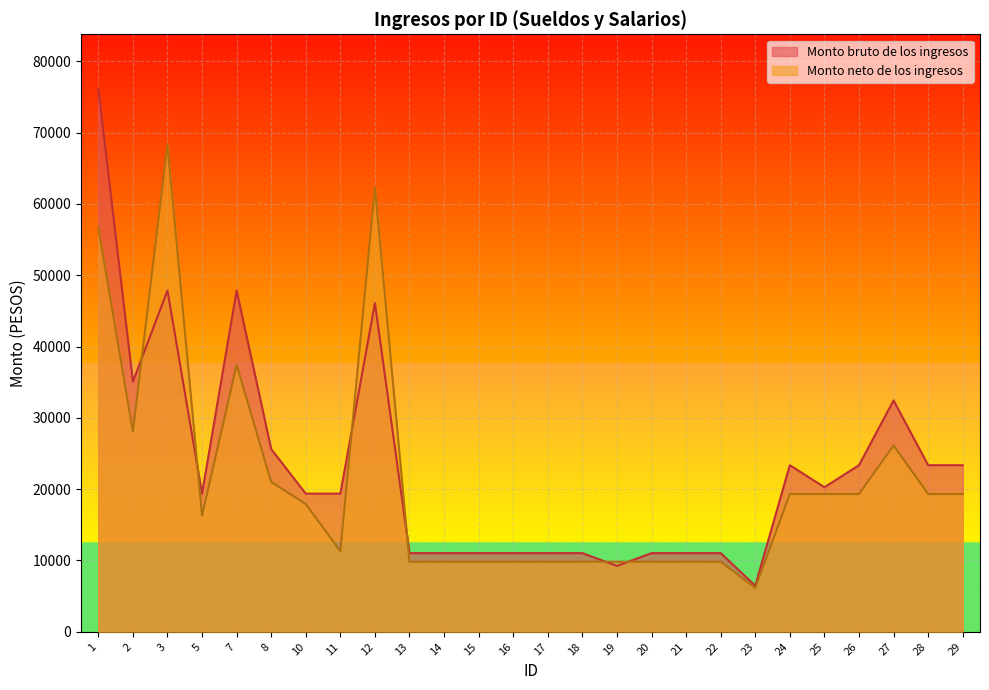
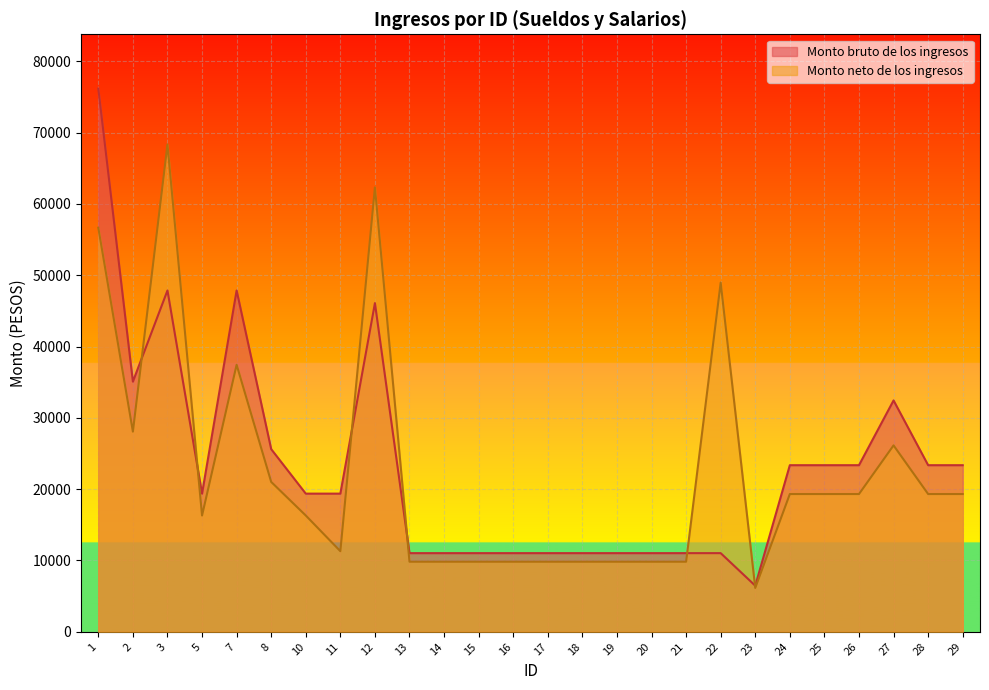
  {
    "Monto bruto de los ingresos": {
      "1": 76000,
      "2": 35000,
      "3": 48000,
      "5": 19000,
      "7": 48000,
      "8": 26000,
      "10": 19000,
      "11": 19000,
      "12": 46000,
      "13": 11000,
      "14": 11000,
      "15": 11000,
      "16": 11000,
      "17": 11000,
      "18": 11000,
-     "19": 9000,
+     "19": 11000,
      "20": 11000,
      "21": 11000,
      "22": 11000,
      "24": 23000,
-     "25": 20000,
+     "25": 23000,
      "26": 23000,
      "27": 32000,
      "28": 23000,
      "29": 23000
    },
    "Monto neto de los ingresos": {
      "1": 57000,
      "2": 28000,
      "3": 68000,
      "5": 16000,
      "7": 37000,
      "8": 21000,
-     "10": 18000,
+     "10": 16000,
      "11": 11000,
      "12": 62000,
      "13": 10000,
      "14": 10000,
      "15": 10000,
      "16": 10000,
      "17": 10000,
      "18": 10000,
      "19": 10000,
      "20": 10000,
      "21": 10000,
-     "22": 10000,
+     "22": 49000,
      "24": 19000,
      "25": 19000,
      "26": 19000,
      "27": 26000,
      "28": 19000,
      "29": 19000
    }
  }
